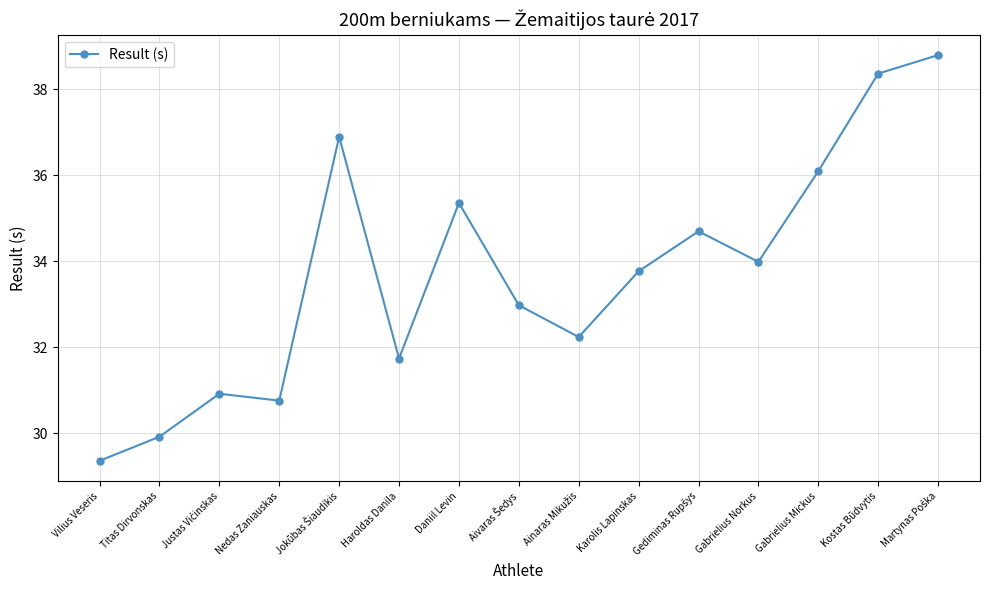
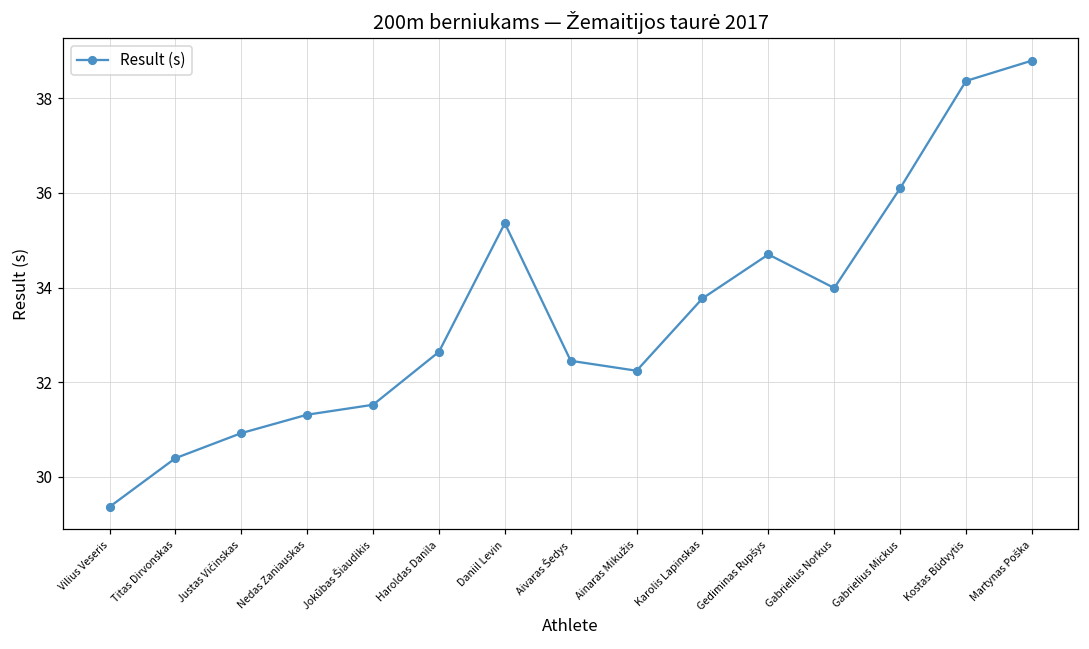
  {
    "Vilius Veseris": 29.4,
-   "Titas Dirvonskas": 29.9,
+   "Titas Dirvonskas": 30.4,
    "Justas Vičinskas": 30.9,
-   "Nedas Zaniauskas": 30.8,
-   "Jokūbas Šiaudikis": 36.9,
-   "Haroldas Danila": 31.7,
+   "Nedas Zaniauskas": 31.3,
+   "Jokūbas Šiaudikis": 31.5,
+   "Haroldas Danila": 32.6,
    "Daniil Levin": 35.4,
-   "Aivaras Šedys": 33.0,
+   "Aivaras Šedys": 32.5,
    "Ainaras Mikužis": 32.2,
    "Karolis Lapinskas": 33.8,
    "Gediminas Rupšys": 34.7,
    "Gabrielius Norkus": 34.0,
    "Gabrielius Mickus": 36.1,
    "Kostas Būdvytis": 38.4,
    "Martynas Poška": 38.8
  }
